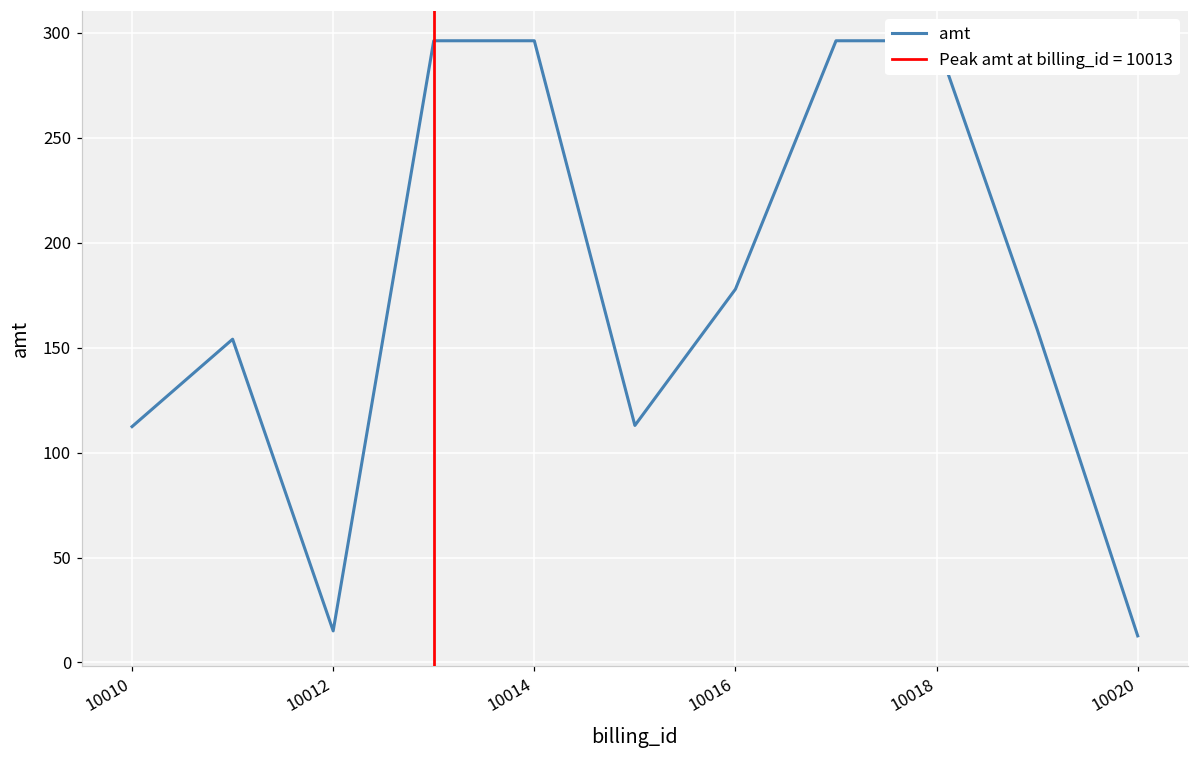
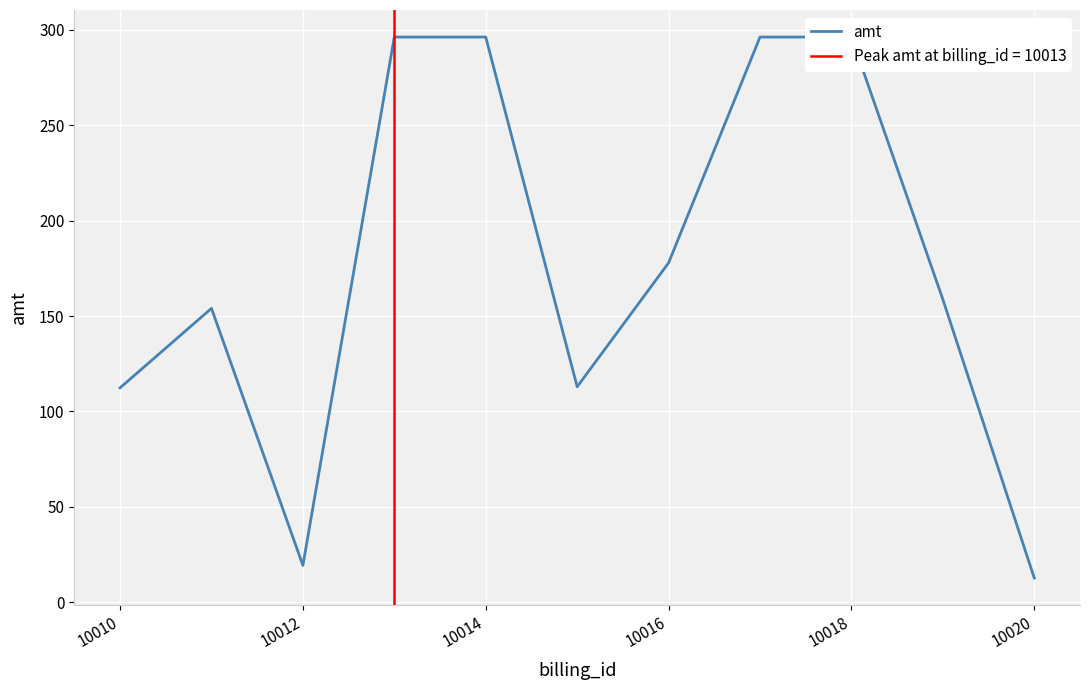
  {
    "10010": 112,
-   "10012": 15,
+   "10012": 19,
    "10014": 296,
    "10016": 178,
    "10020": 13
  }
